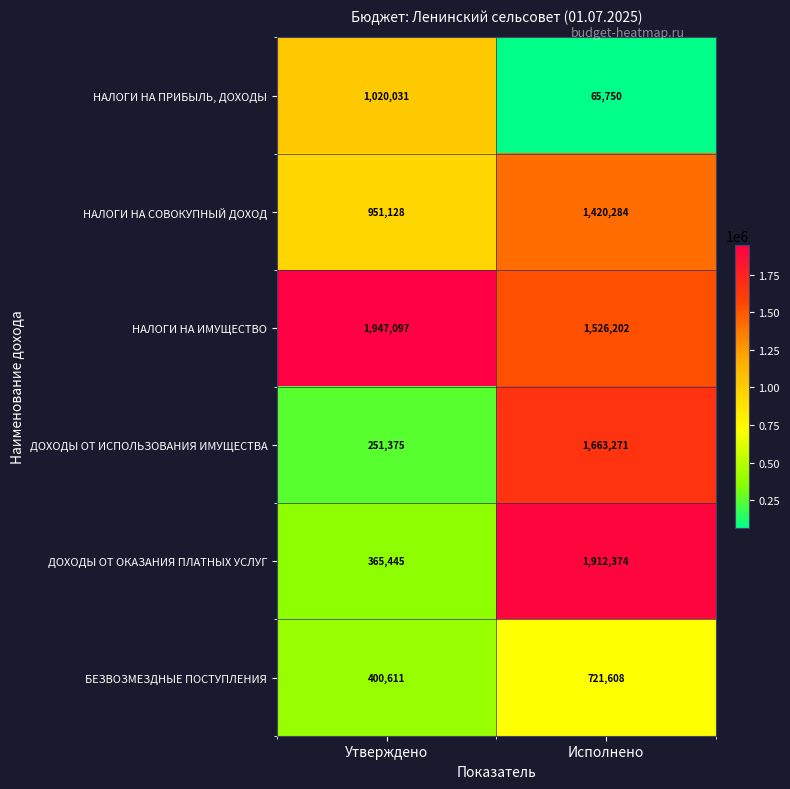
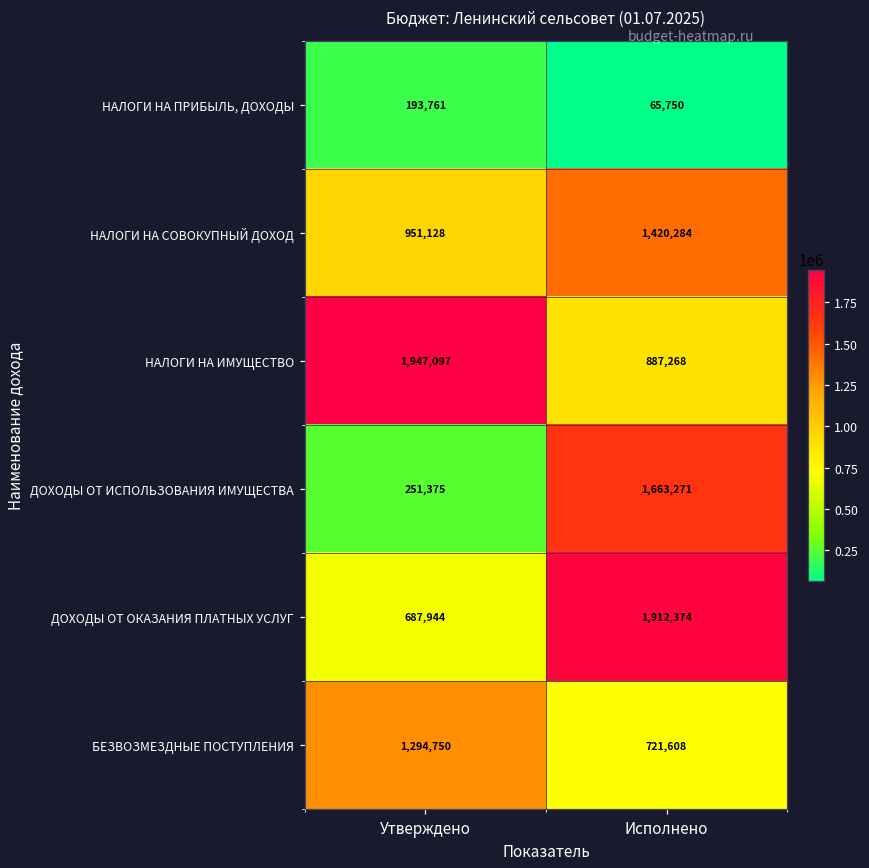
  {
    "НАЛОГИ НА ПРИБЫЛЬ, ДОХОДЫ": {
-     "Утверждено": "1,020,031",
+     "Утверждено": "193,761",
      "Исполнено": "65,750"
    },
    "НАЛОГИ НА СОВОКУПНЫЙ ДОХОД": {
      "Утверждено": "951,128",
      "Исполнено": "1,420,284"
    },
    "НАЛОГИ НА ИМУЩЕСТВО": {
      "Утверждено": "1,947,097",
-     "Исполнено": "1,526,202"
+     "Исполнено": "887,268"
    },
    "ДОХОДЫ ОТ ИСПОЛЬЗОВАНИЯ ИМУЩЕСТВА": {
      "Утверждено": "251,375",
      "Исполнено": "1,663,271"
    },
    "ДОХОДЫ ОТ ОКАЗАНИЯ ПЛАТНЫХ УСЛУГ": {
-     "Утверждено": "365,445",
+     "Утверждено": "687,944",
      "Исполнено": "1,912,374"
    },
    "БЕЗВОЗМЕЗДНЫЕ ПОСТУПЛЕНИЯ": {
-     "Утверждено": "400,611",
+     "Утверждено": "1,294,750",
      "Исполнено": "721,608"
    }
  }
